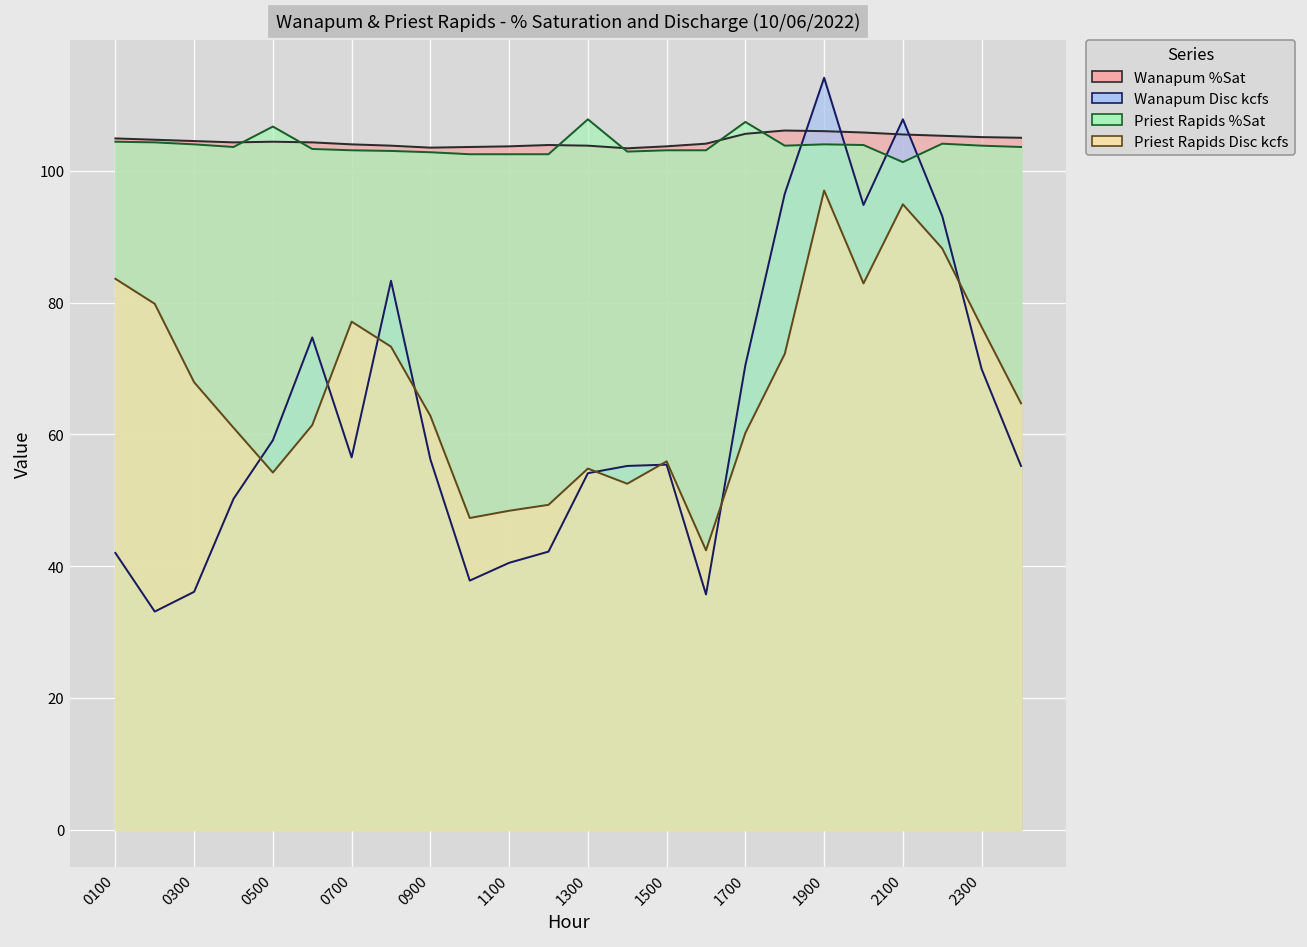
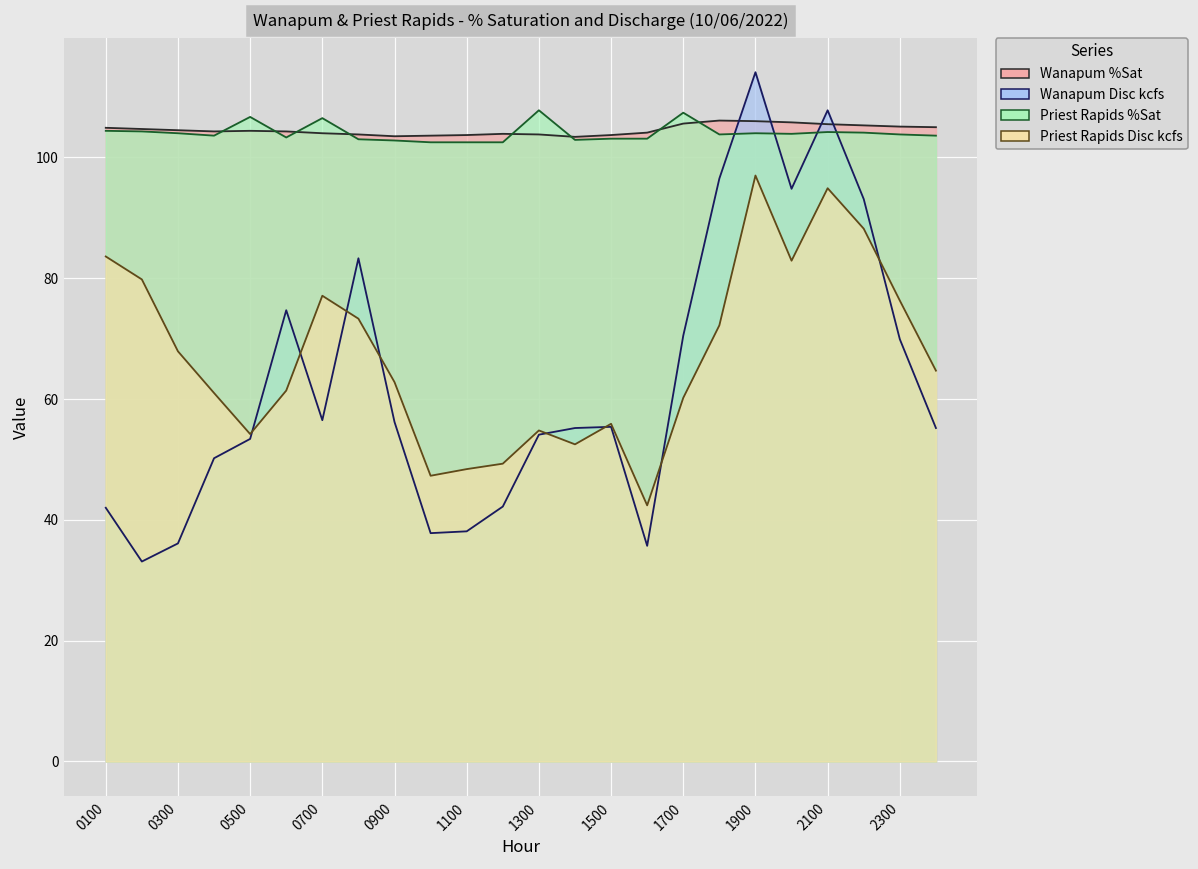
  {
    "Wanapum Disc kcfs": {
      "0100": 42,
      "0300": 36,
-     "0500": 59,
+     "0500": 53,
      "0700": 57,
      "0900": 56,
-     "1100": 41,
+     "1100": 38,
      "1300": 54,
      "1500": 55,
      "1700": 71,
      "1900": 114,
      "2100": 108,
      "2300": 70
    },
    "Priest Rapids %Sat": {
      "0100": 104,
      "0300": 104,
      "0500": 107,
-     "0700": 103,
+     "0700": 107,
      "0900": 103,
      "1100": 103,
      "1300": 108,
      "1500": 103,
      "1700": 107,
      "1900": 104,
-     "2100": 101,
+     "2100": 104,
      "2300": 104
    }
  }
